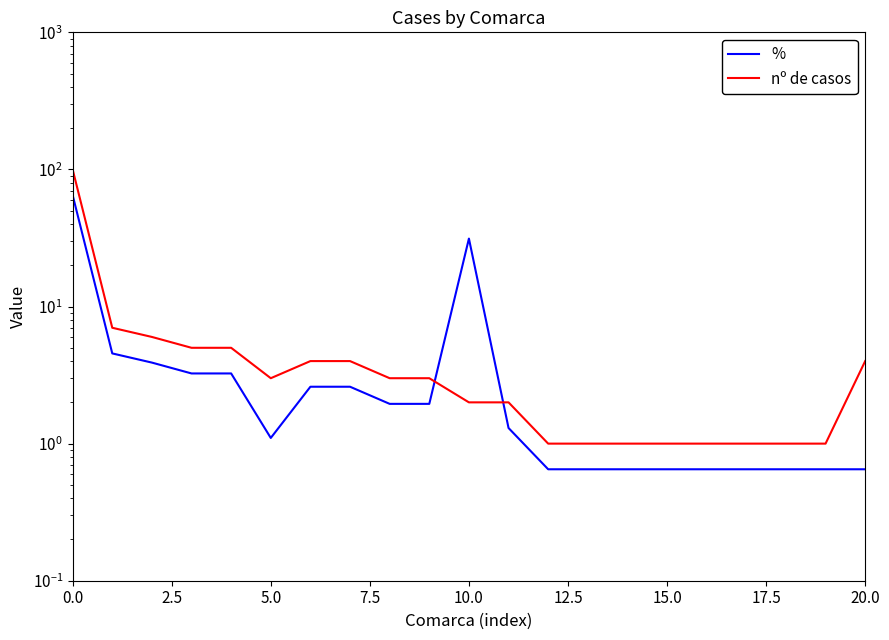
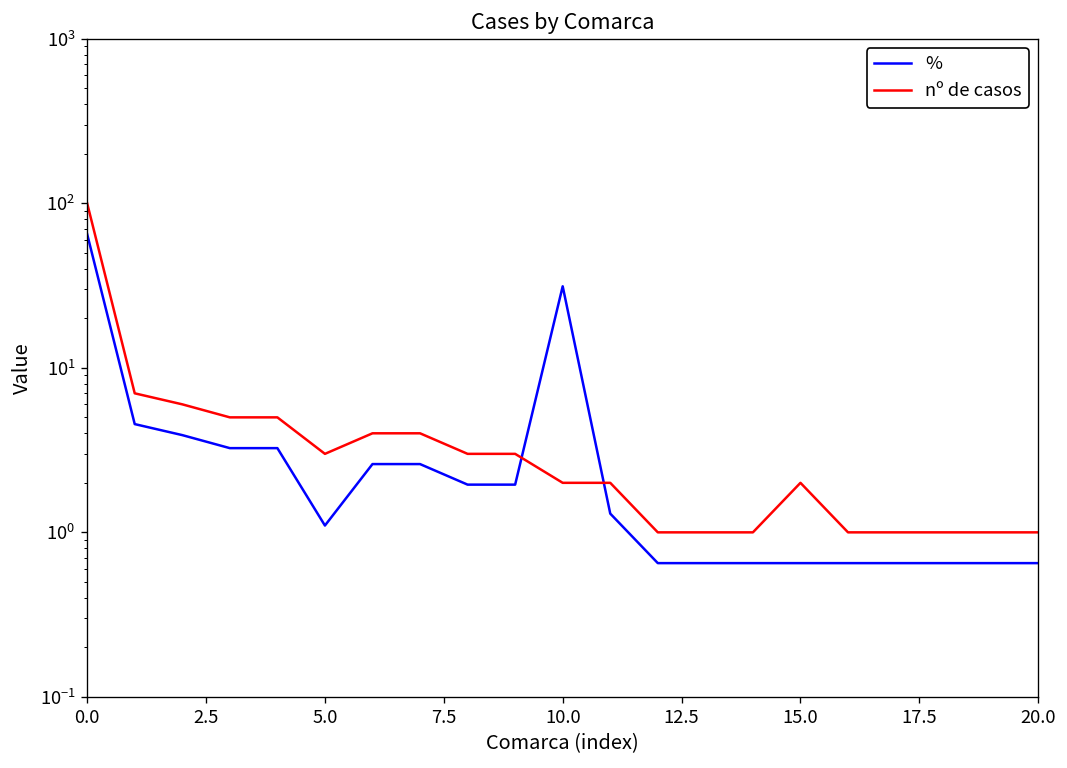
  {
    "%": {
      "0.0": 60,
      "5.0": 1.1,
      "10.0": 31,
      "15.0": 0.7,
      "20.0": 0.7
    },
    "nº de casos": {
      "0.0": 100,
      "5.0": 3,
      "10.0": 2,
-     "15.0": 1,
-     "20.0": 4
+     "15.0": 2,
+     "20.0": 1
    }
  }
